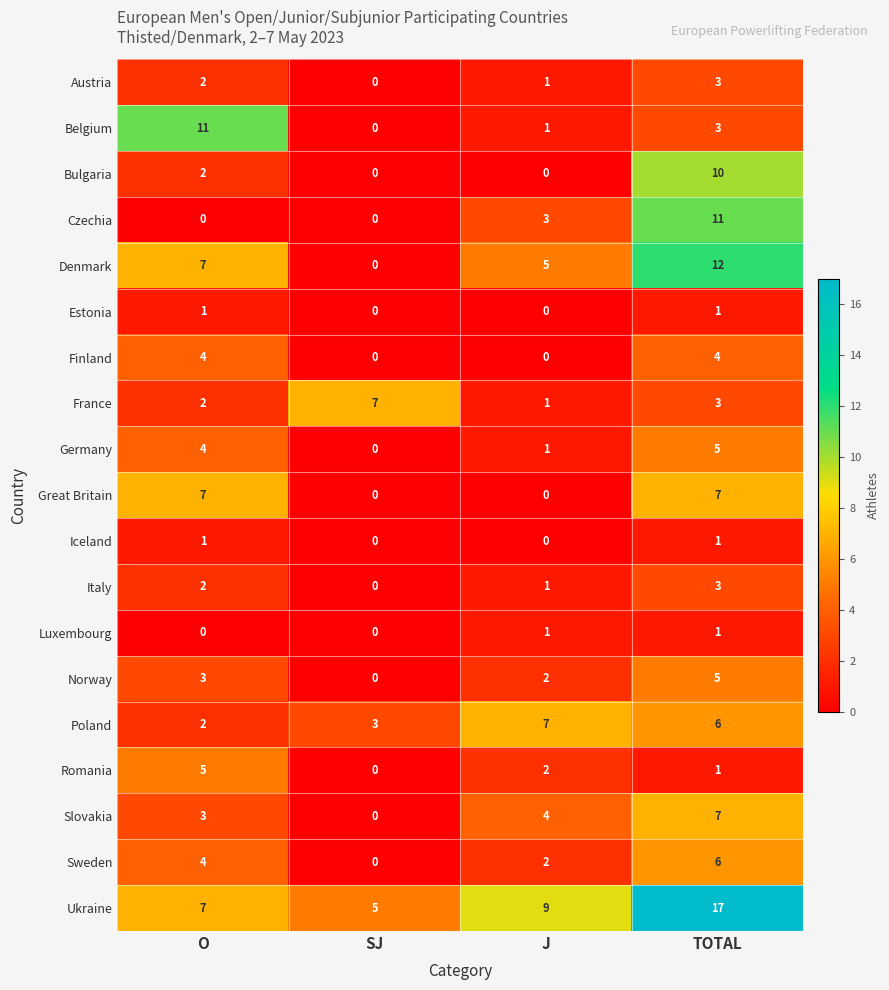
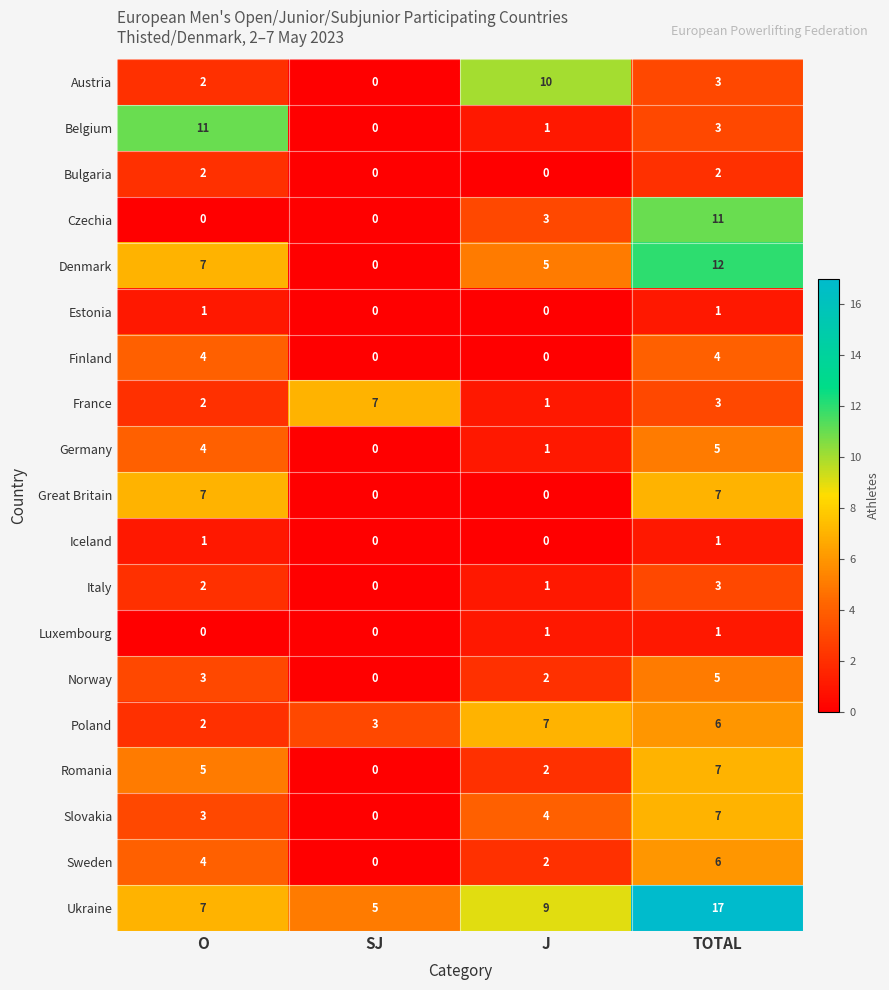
  {
    "Austria": {
      "O": 2,
      "SJ": 0,
-     "J": 1,
+     "J": 10,
      "TOTAL": 3
    },
    "Belgium": {
      "O": 11,
      "SJ": 0,
      "J": 1,
      "TOTAL": 3
    },
    "Bulgaria": {
      "O": 2,
      "SJ": 0,
      "J": 0,
-     "TOTAL": 10
+     "TOTAL": 2
    },
    "Czechia": {
      "O": 0,
      "SJ": 0,
      "J": 3,
      "TOTAL": 11
    },
    "Denmark": {
      "O": 7,
      "SJ": 0,
      "J": 5,
      "TOTAL": 12
    },
    "Estonia": {
      "O": 1,
      "SJ": 0,
      "J": 0,
      "TOTAL": 1
    },
    "Finland": {
      "O": 4,
      "SJ": 0,
      "J": 0,
      "TOTAL": 4
    },
    "France": {
      "O": 2,
      "SJ": 7,
      "J": 1,
      "TOTAL": 3
    },
    "Germany": {
      "O": 4,
      "SJ": 0,
      "J": 1,
      "TOTAL": 5
    },
    "Great Britain": {
      "O": 7,
      "SJ": 0,
      "J": 0,
      "TOTAL": 7
    },
    "Iceland": {
      "O": 1,
      "SJ": 0,
      "J": 0,
      "TOTAL": 1
    },
    "Italy": {
      "O": 2,
      "SJ": 0,
      "J": 1,
      "TOTAL": 3
    },
    "Luxembourg": {
      "O": 0,
      "SJ": 0,
      "J": 1,
      "TOTAL": 1
    },
    "Norway": {
      "O": 3,
      "SJ": 0,
      "J": 2,
      "TOTAL": 5
    },
    "Poland": {
      "O": 2,
      "SJ": 3,
      "J": 7,
      "TOTAL": 6
    },
    "Romania": {
      "O": 5,
      "SJ": 0,
      "J": 2,
-     "TOTAL": 1
+     "TOTAL": 7
    },
    "Slovakia": {
      "O": 3,
      "SJ": 0,
      "J": 4,
      "TOTAL": 7
    },
    "Sweden": {
      "O": 4,
      "SJ": 0,
      "J": 2,
      "TOTAL": 6
    },
    "Ukraine": {
      "O": 7,
      "SJ": 5,
      "J": 9,
      "TOTAL": 17
    }
  }
